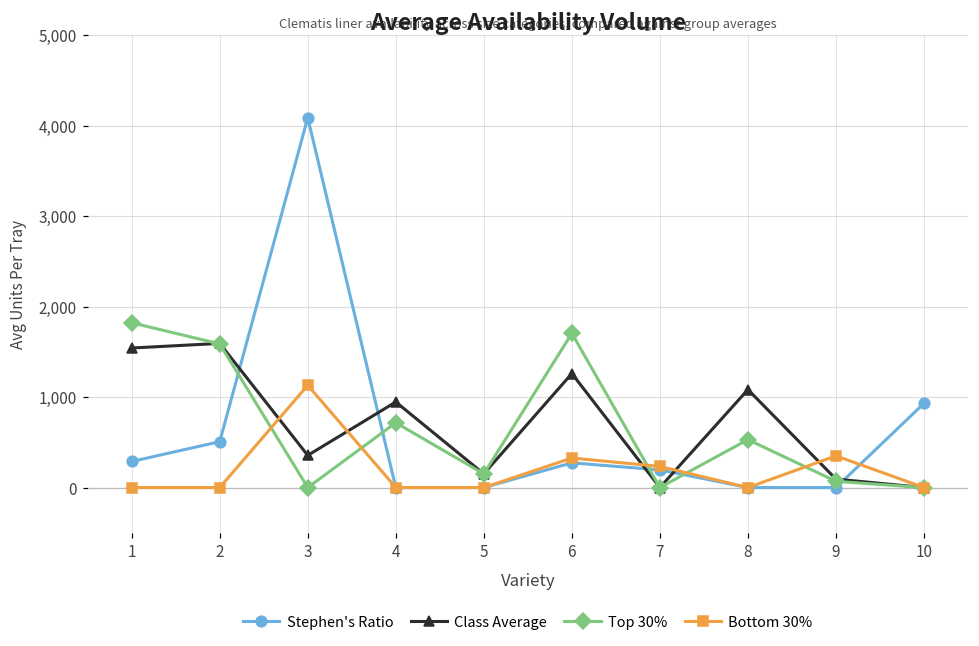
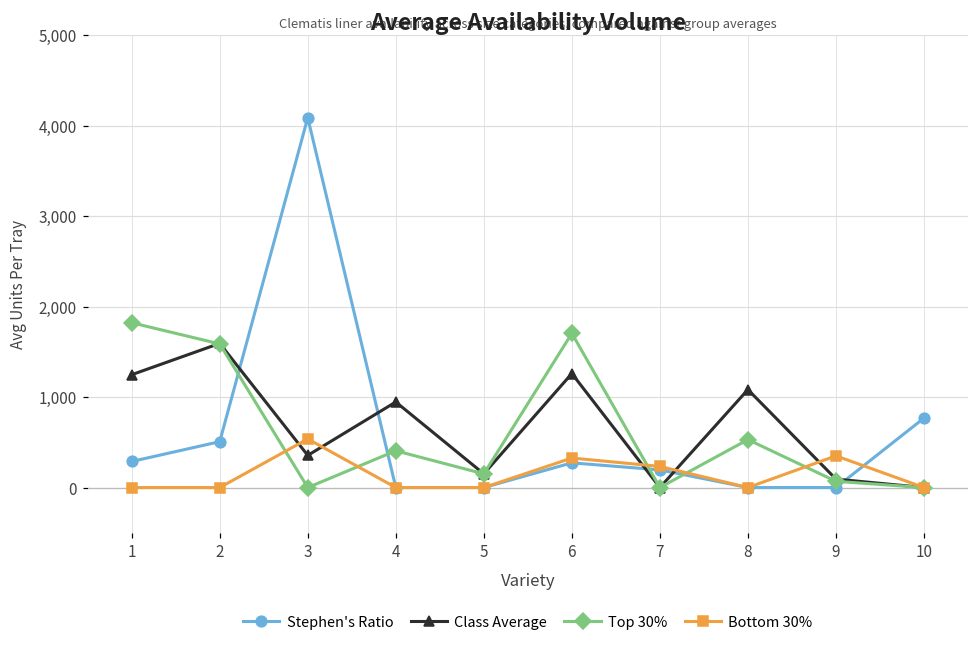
  {
    "Stephen's Ratio": {
      "1": "300",
      "2": "500",
      "3": "4,100",
      "6": "300",
      "7": "200",
      "9": "0",
-     "10": "900"
+     "10": "800"
    },
    "Class Average": {
-     "1": "1,500",
+     "1": "1,200",
      "3": "400",
      "4": "900",
      "6": "1,300",
      "8": "1,100"
    },
    "Top 30%": {
      "1": "1,800",
      "3": "0",
-     "4": "700",
+     "4": "400",
      "6": "1,700",
      "8": "500"
    },
    "Bottom 30%": {
      "1": "0",
      "2": "0",
-     "3": "1,100",
+     "3": "500",
      "6": "300",
      "7": "200",
      "9": "400"
    }
  }
